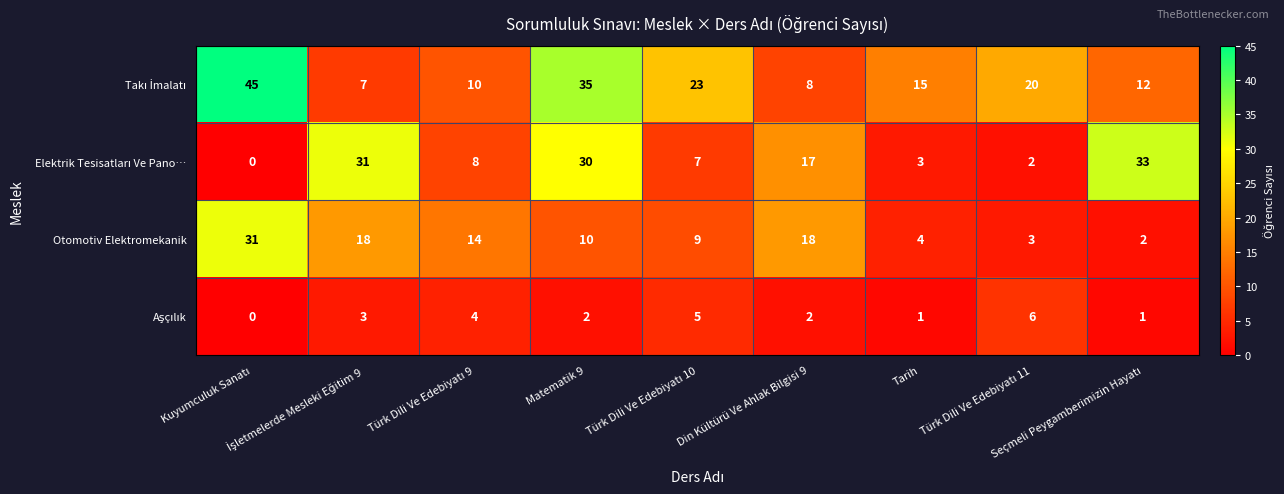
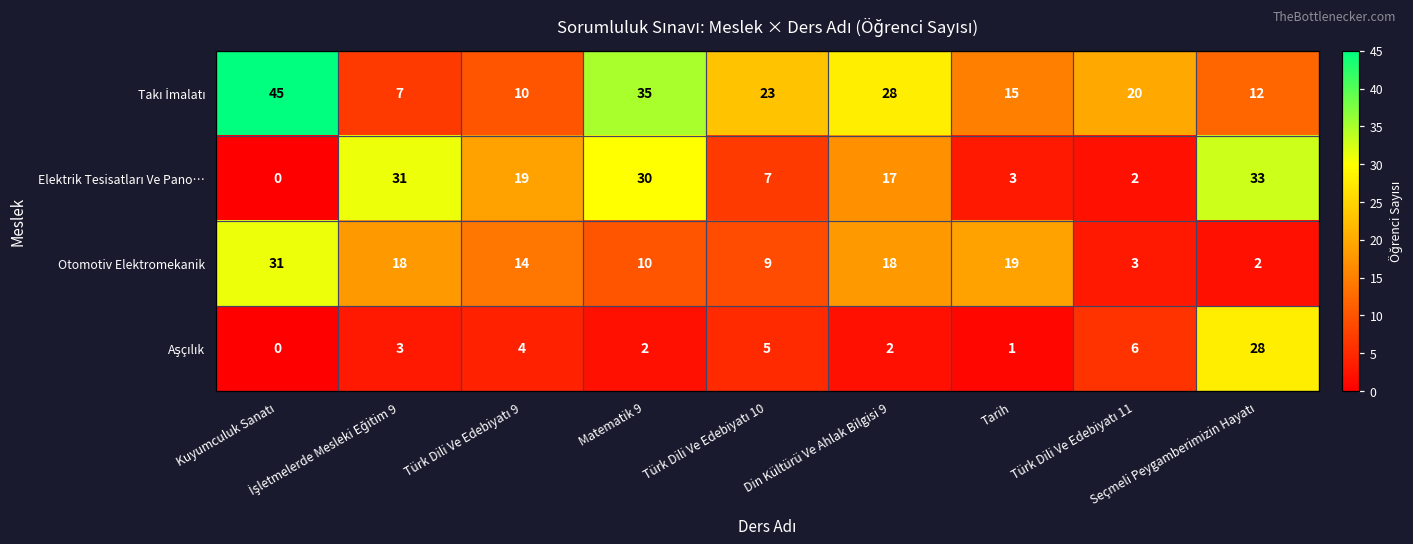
  {
    "Takı İmalatı": {
      "Kuyumculuk Sanatı": 45,
      "İşletmelerde Mesleki Eğitim 9": 7,
      "Türk Dili Ve Edebiyatı 9": 10,
      "Matematik 9": 35,
      "Türk Dili Ve Edebiyatı 10": 23,
-     "Din Kültürü Ve Ahlak Bilgisi 9": 8,
+     "Din Kültürü Ve Ahlak Bilgisi 9": 28,
      "Tarih": 15,
      "Türk Dili Ve Edebiyatı 11": 20,
      "Seçmeli Peygamberimizin Hayatı": 12
    },
    "Elektrik Tesisatları Ve Pano…": {
      "Kuyumculuk Sanatı": 0,
      "İşletmelerde Mesleki Eğitim 9": 31,
-     "Türk Dili Ve Edebiyatı 9": 8,
+     "Türk Dili Ve Edebiyatı 9": 19,
      "Matematik 9": 30,
      "Türk Dili Ve Edebiyatı 10": 7,
      "Din Kültürü Ve Ahlak Bilgisi 9": 17,
      "Tarih": 3,
      "Türk Dili Ve Edebiyatı 11": 2,
      "Seçmeli Peygamberimizin Hayatı": 33
    },
    "Otomotiv Elektromekanik": {
      "Kuyumculuk Sanatı": 31,
      "İşletmelerde Mesleki Eğitim 9": 18,
      "Türk Dili Ve Edebiyatı 9": 14,
      "Matematik 9": 10,
      "Türk Dili Ve Edebiyatı 10": 9,
      "Din Kültürü Ve Ahlak Bilgisi 9": 18,
-     "Tarih": 4,
+     "Tarih": 19,
      "Türk Dili Ve Edebiyatı 11": 3,
      "Seçmeli Peygamberimizin Hayatı": 2
    },
    "Aşçılık": {
      "Kuyumculuk Sanatı": 0,
      "İşletmelerde Mesleki Eğitim 9": 3,
      "Türk Dili Ve Edebiyatı 9": 4,
      "Matematik 9": 2,
      "Türk Dili Ve Edebiyatı 10": 5,
      "Din Kültürü Ve Ahlak Bilgisi 9": 2,
      "Tarih": 1,
      "Türk Dili Ve Edebiyatı 11": 6,
-     "Seçmeli Peygamberimizin Hayatı": 1
+     "Seçmeli Peygamberimizin Hayatı": 28
    }
  }
